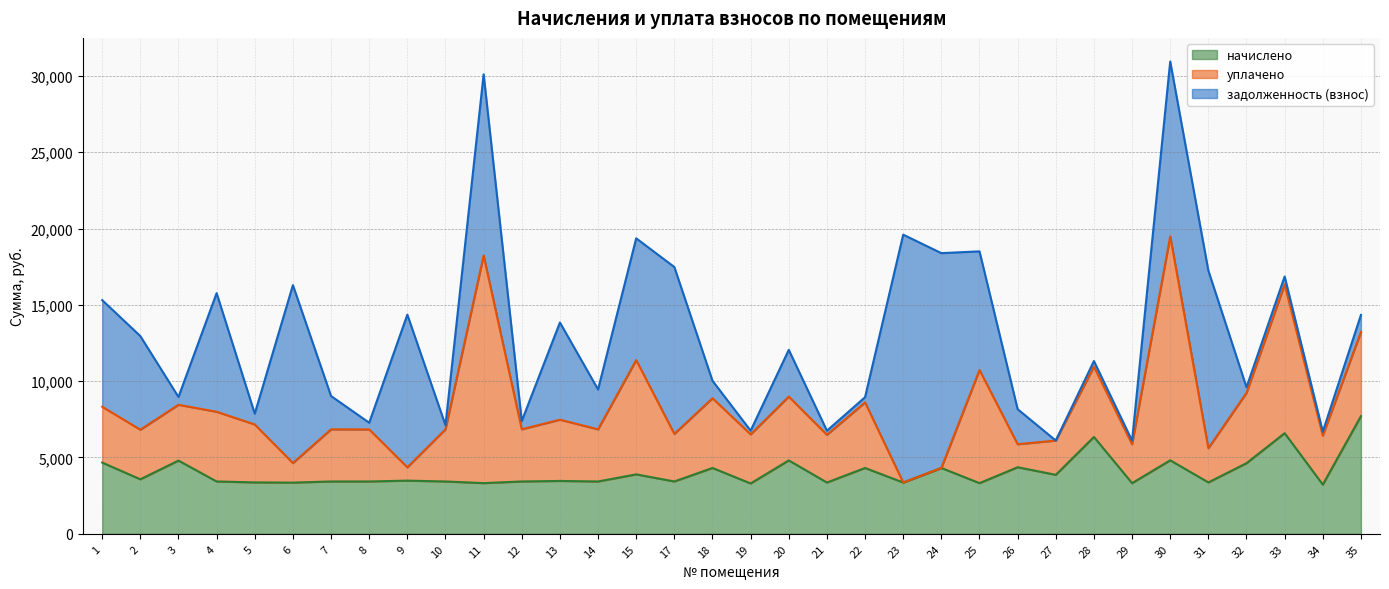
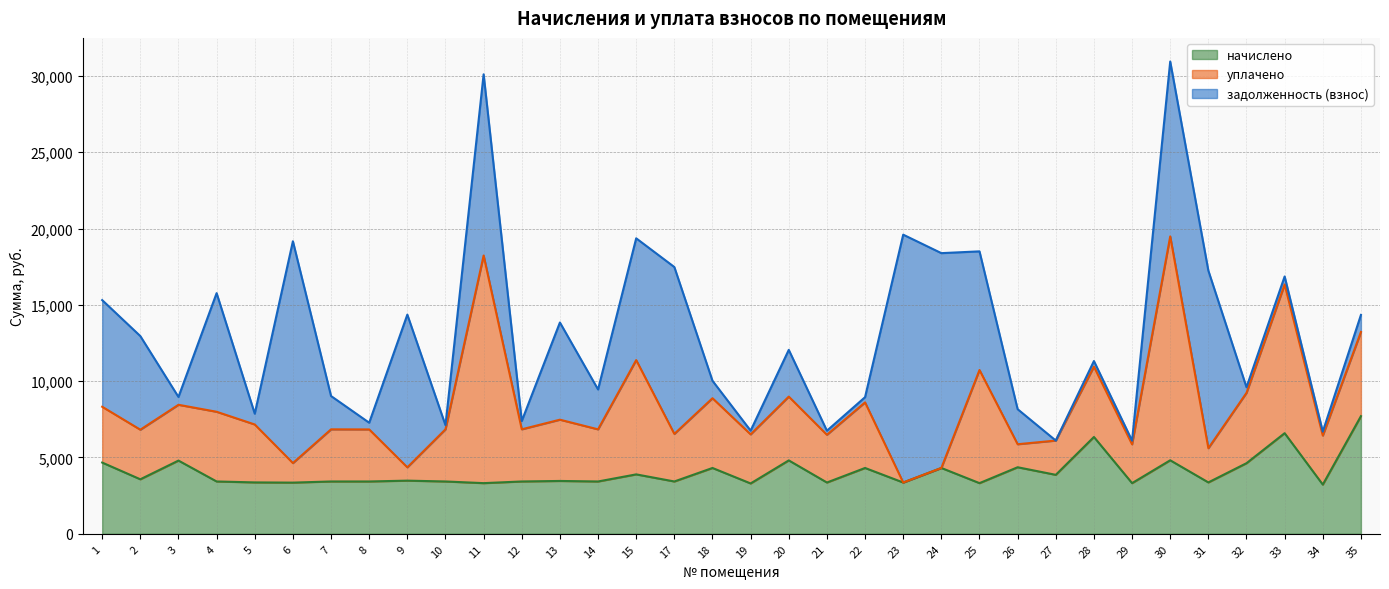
  {
    "начислено": {
      "1": "4,700",
      "2": "3,600",
      "3": "4,800",
      "4": "3,400",
      "5": "3,400",
      "6": "3,400",
      "7": "3,400",
      "8": "3,400",
      "9": "3,500",
      "10": "3,400",
      "11": "3,300",
      "12": "3,400",
      "13": "3,500",
      "14": "3,400",
      "15": "3,900",
      "17": "3,400",
      "18": "4,300",
      "19": "3,300",
      "20": "4,800",
      "21": "3,400",
      "22": "4,300",
      "25": "3,300",
      "26": "4,400",
      "27": "3,900",
      "28": "6,300",
      "29": "3,300",
      "30": "4,800",
      "31": "3,400",
      "32": "4,600",
      "33": "6,600",
      "34": "3,200",
      "35": "7,700"
    },
    "уплачено": {
      "1": "3,700",
      "2": "3,200",
      "3": "3,700",
      "4": "4,600",
      "5": "3,800",
      "6": "1,300",
      "7": "3,400",
      "8": "3,400",
      "9": "900",
      "10": "3,400",
      "11": "14,900",
      "12": "3,400",
      "13": "4,000",
      "14": "3,400",
      "15": "7,500",
      "17": "3,100",
      "18": "4,600",
      "19": "3,200",
      "20": "4,200",
      "21": "3,100",
      "22": "4,300",
      "25": "7,400",
      "26": "1,500",
      "28": "4,600",
      "29": "2,500",
      "30": "14,700",
      "31": "2,200",
      "32": "4,600",
      "33": "9,700",
      "34": "3,200",
      "35": "5,500"
    },
    "задолженность (взнос)": {
      "1": "7,000",
      "2": "6,100",
      "3": "500",
      "4": "7,800",
      "5": "700",
-     "6": "11,700",
+     "6": "14,500",
      "7": "2,200",
      "8": "400",
      "9": "10,000",
      "10": "300",
      "11": "11,900",
      "12": "500",
      "13": "6,400",
      "14": "2,600",
      "15": "8,000",
      "17": "10,900",
      "18": "1,100",
      "19": "200",
      "20": "3,100",
      "21": "300",
      "22": "300",
      "23": "16,200",
      "24": "14,100",
      "25": "7,800",
      "26": "2,300",
      "28": "400",
      "29": "200",
      "30": "11,500",
      "31": "11,600",
      "32": "400",
      "33": "500",
      "34": "300",
      "35": "1,100"
    }
  }
